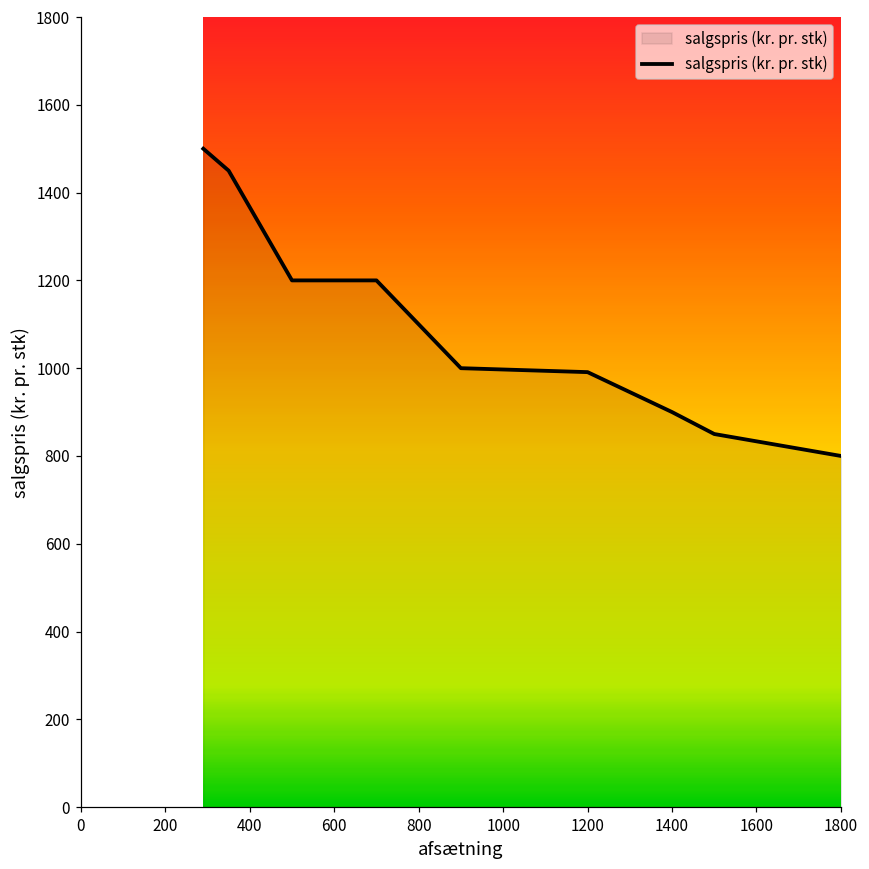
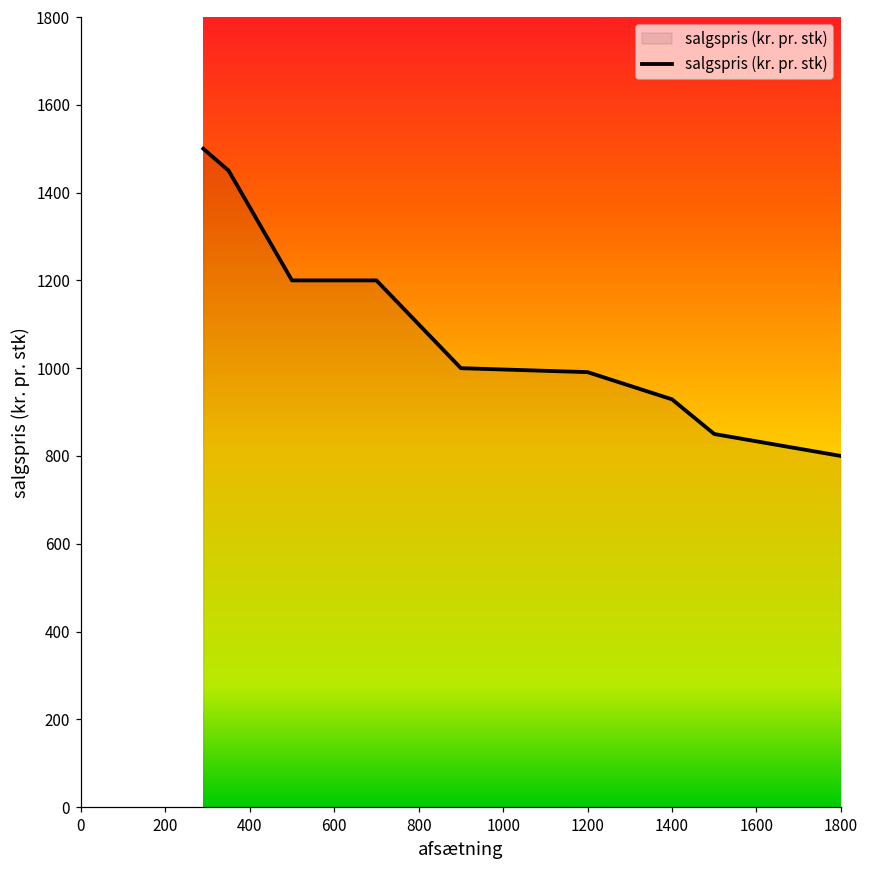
  {
    "1200": 990,
-   "1400": 900,
+   "1400": 930,
    "1800": 800
  }
